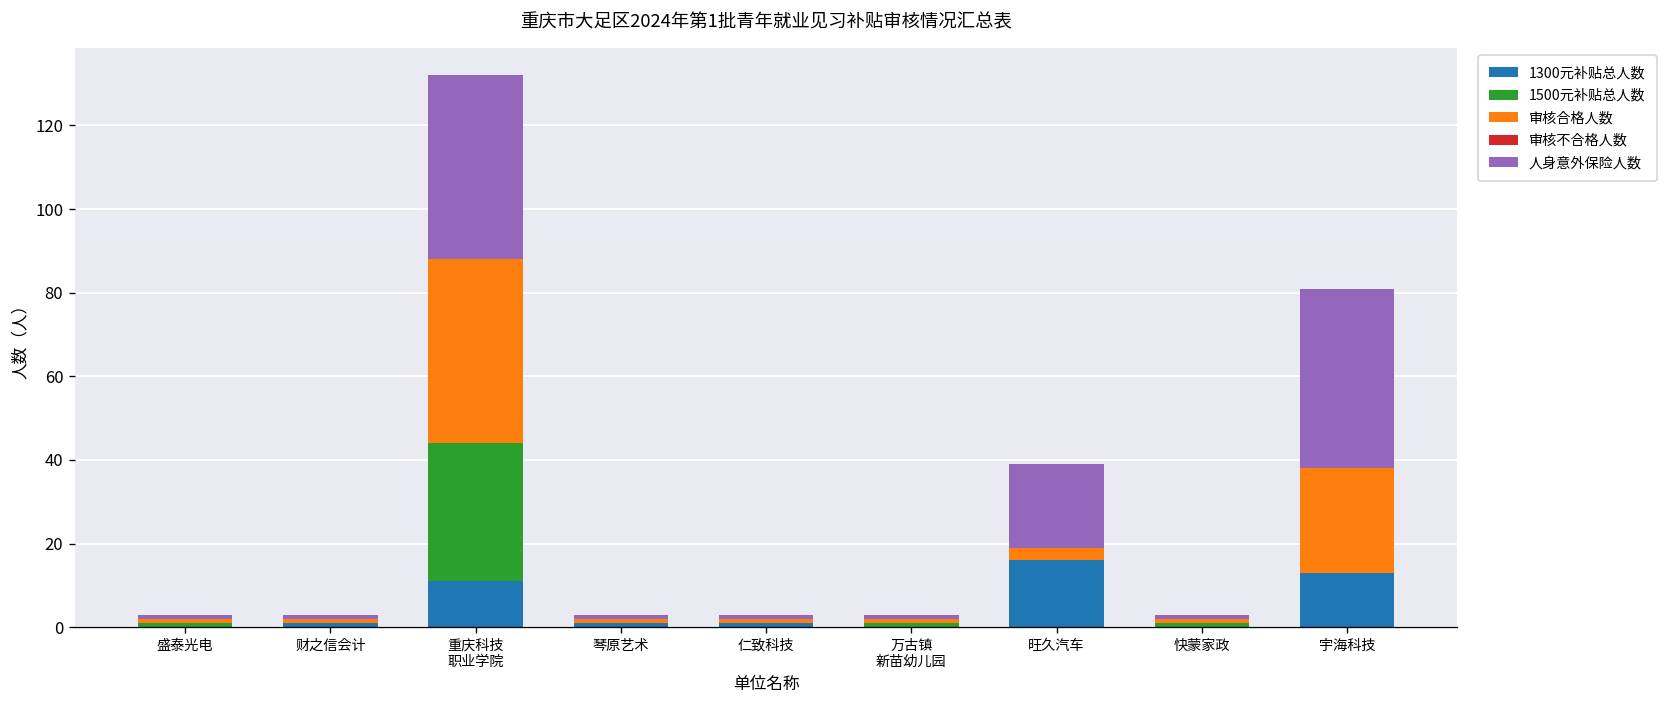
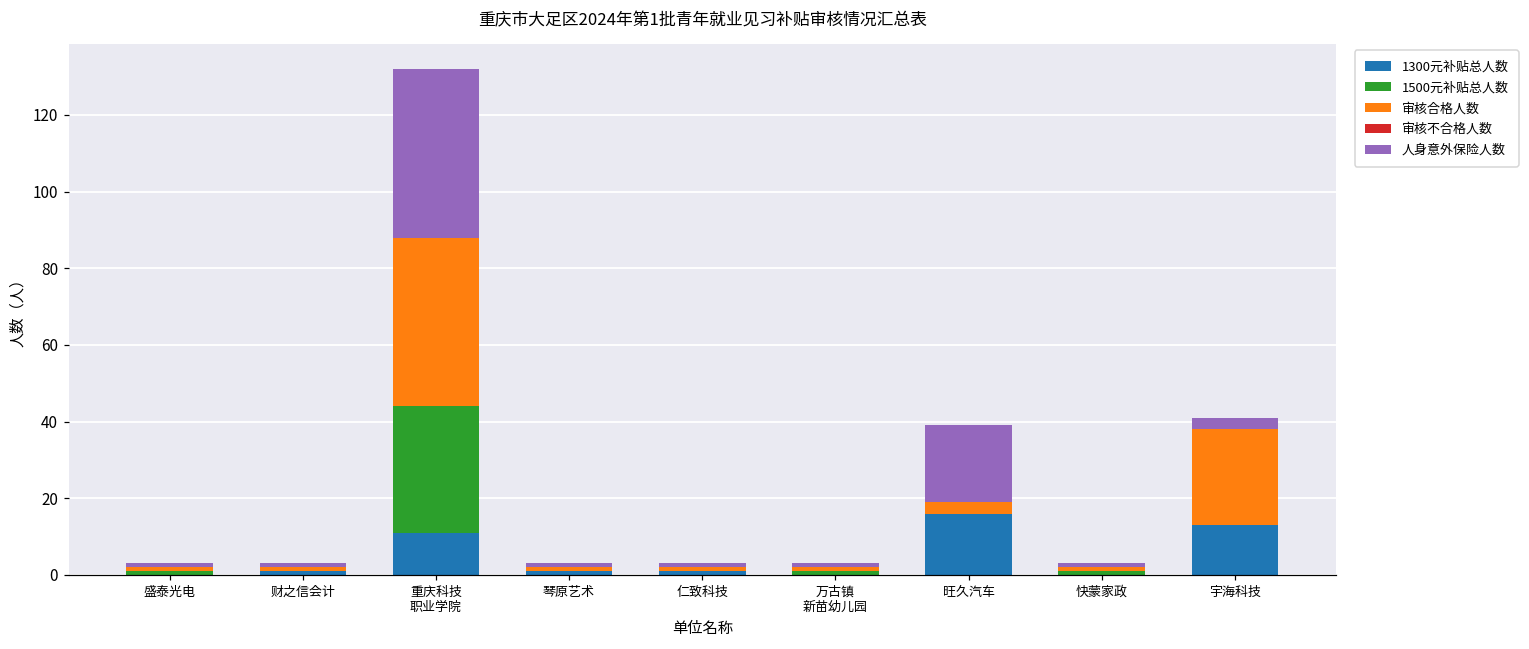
  {
    "1300元补贴总人数": {
      "盛泰光电": 0,
      "财之信会计": 1,
      "重庆科技 职业学院": 11,
      "琴原艺术": 1,
      "仁致科技": 1,
      "万古镇 新苗幼儿园": 0,
      "旺久汽车": 16,
      "快蒙家政": 0,
      "宇海科技": 13
    },
    "人身意外保险人数": {
      "盛泰光电": 1,
      "财之信会计": 1,
      "重庆科技 职业学院": 44,
      "琴原艺术": 1,
      "仁致科技": 1,
      "万古镇 新苗幼儿园": 1,
      "旺久汽车": 20,
      "快蒙家政": 1,
-     "宇海科技": 43
+     "宇海科技": 3
    }
  }
